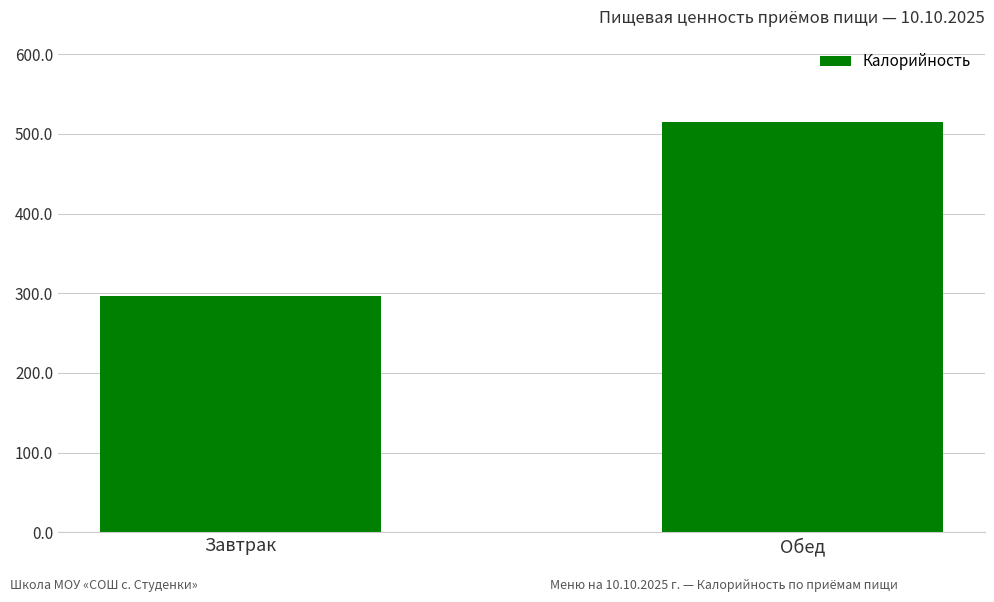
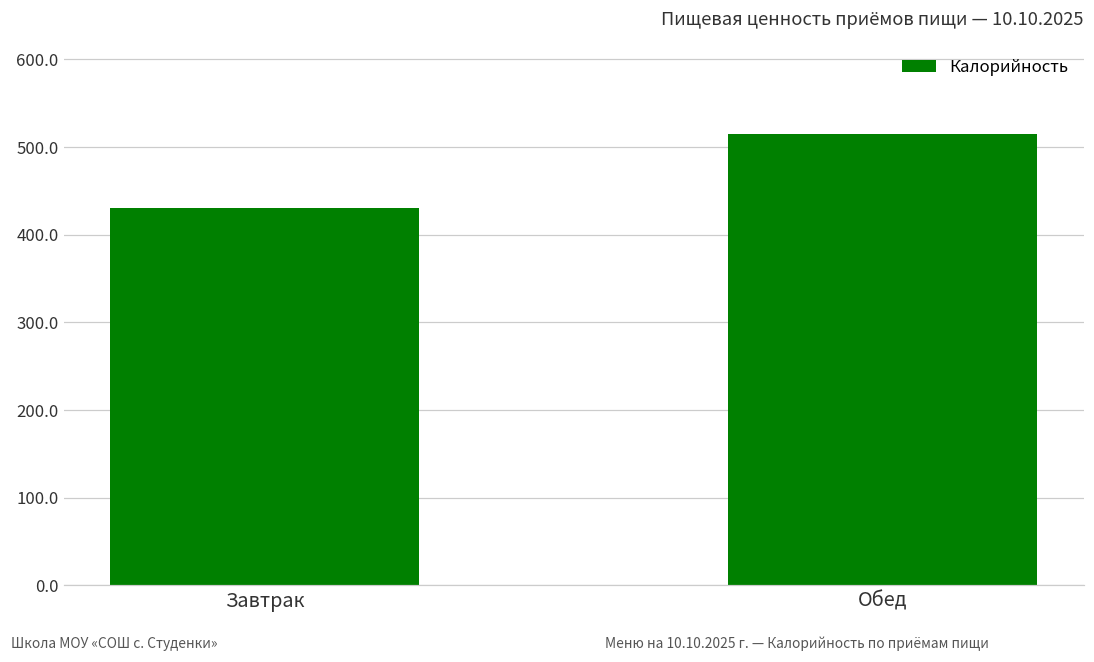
  {
-   "Завтрак": 300,
+   "Завтрак": 430,
    "Обед": 520
  }
